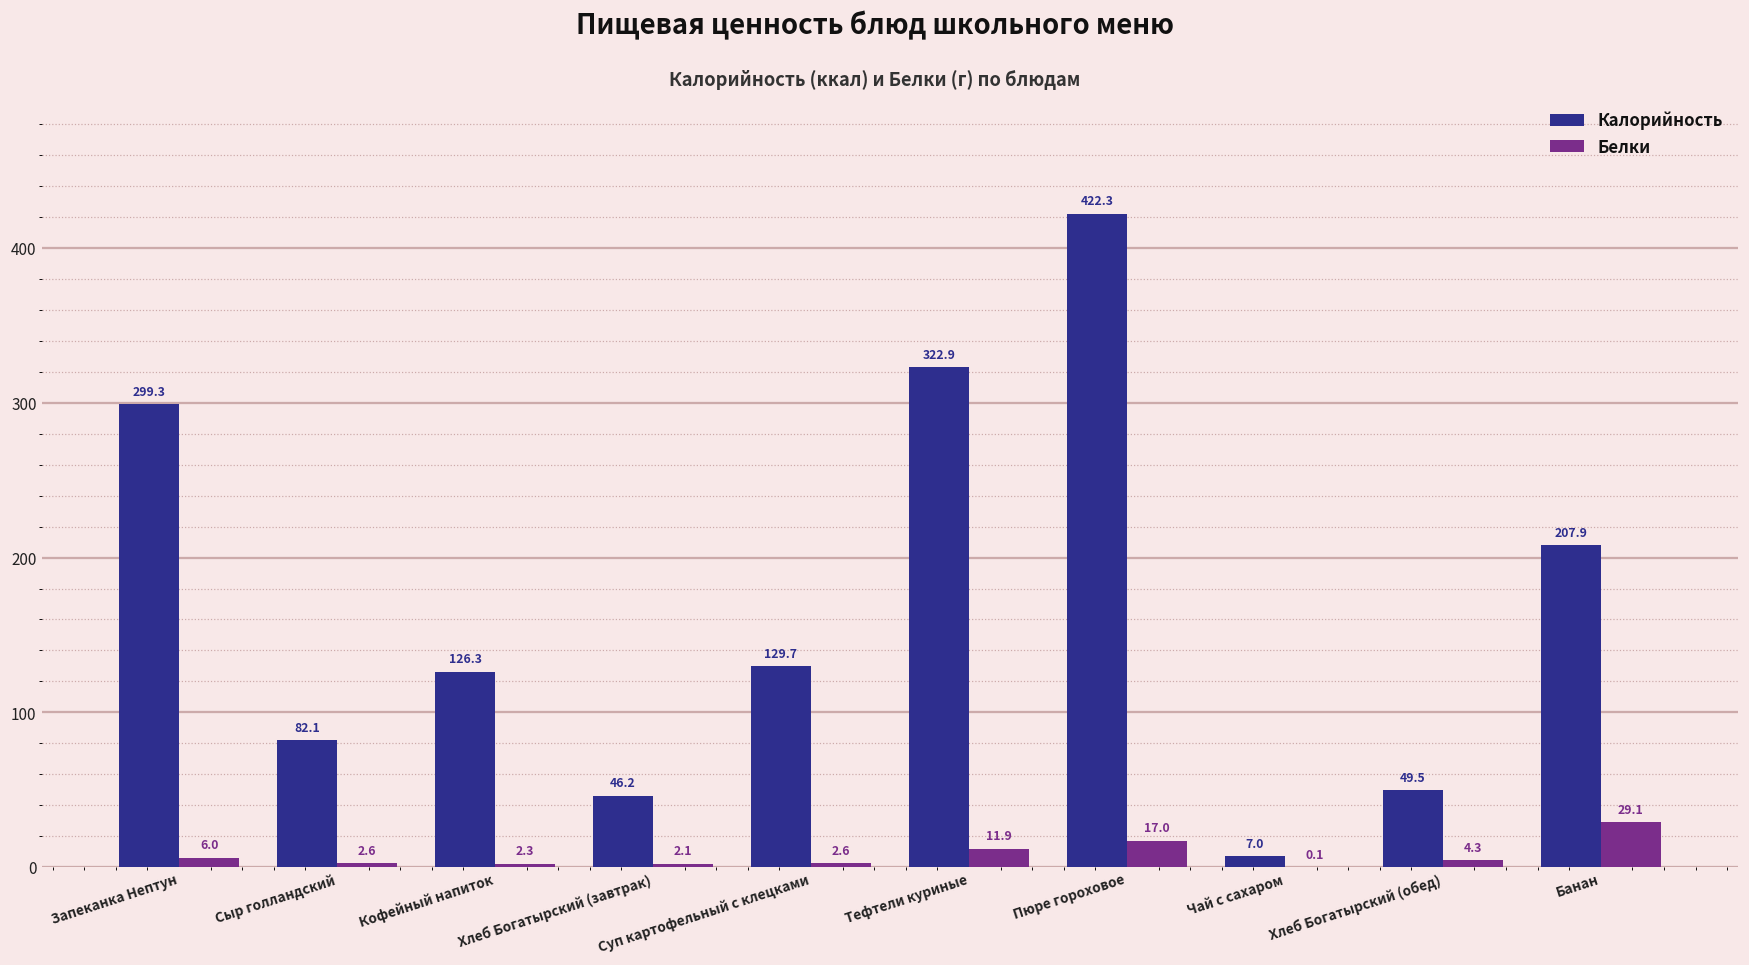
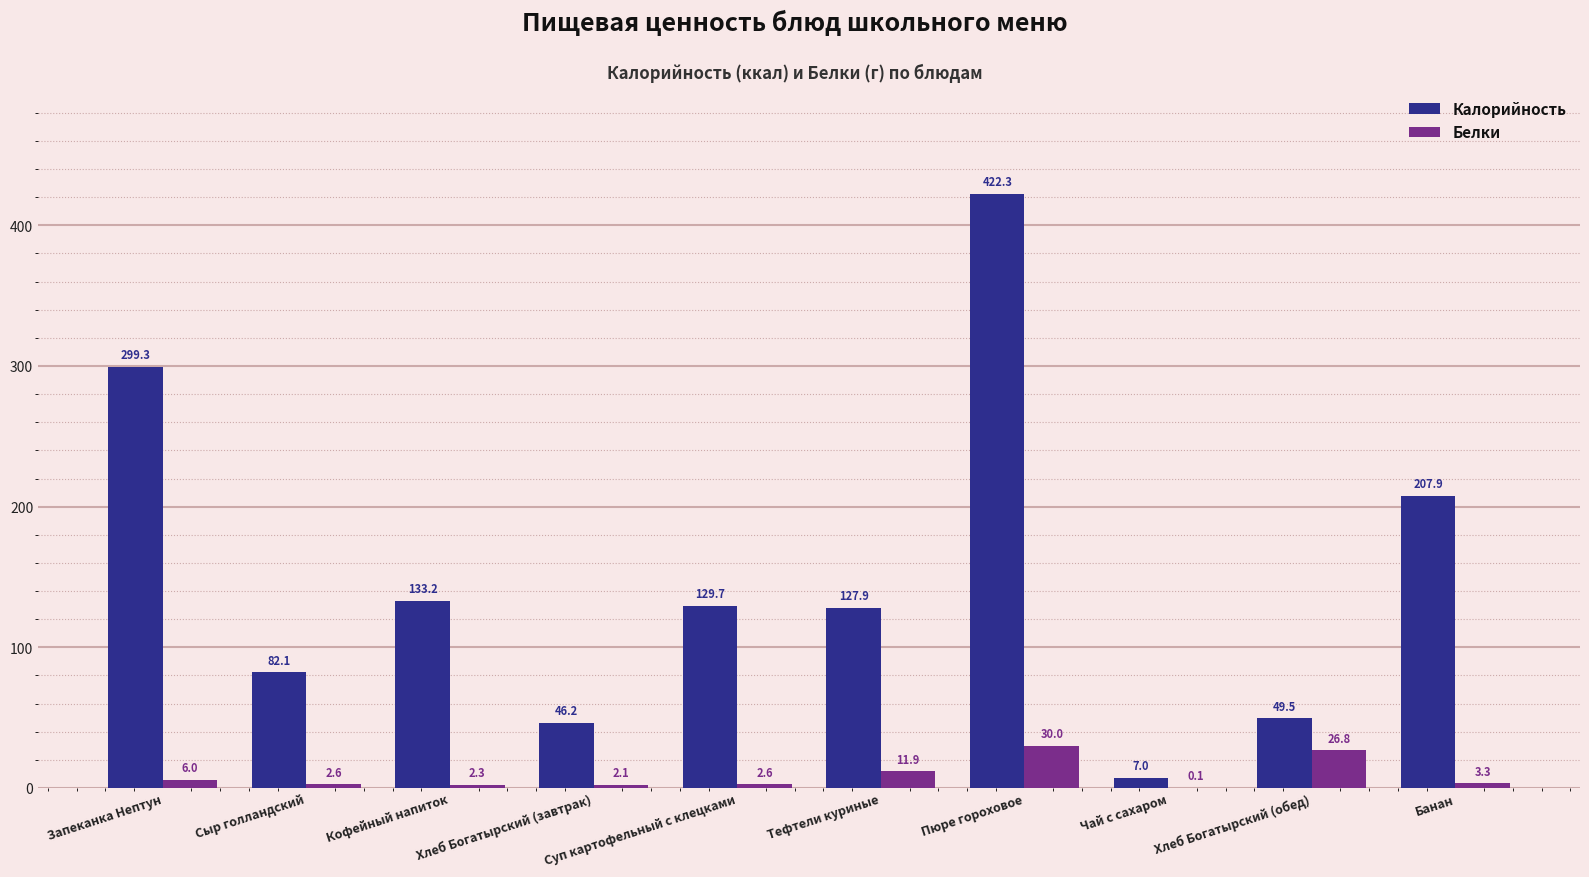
  {
    "Калорийность": {
      "Запеканка Нептун": 299.3,
      "Сыр голландский": 82.1,
-     "Кофейный напиток": 126.3,
+     "Кофейный напиток": 133.2,
      "Хлеб Богатырский (завтрак)": 46.2,
      "Суп картофельный с клецками": 129.7,
-     "Тефтели куриные": 322.9,
+     "Тефтели куриные": 127.9,
      "Пюре гороховое": 422.3,
      "Чай с сахаром": 7.0,
      "Хлеб Богатырский (обед)": 49.5,
      "Банан": 207.9
    },
    "Белки": {
      "Запеканка Нептун": 6.0,
      "Сыр голландский": 2.6,
      "Кофейный напиток": 2.3,
      "Хлеб Богатырский (завтрак)": 2.1,
      "Суп картофельный с клецками": 2.6,
      "Тефтели куриные": 11.9,
-     "Пюре гороховое": 17.0,
+     "Пюре гороховое": 30.0,
      "Чай с сахаром": 0.1,
-     "Хлеб Богатырский (обед)": 4.3,
-     "Банан": 29.1
+     "Хлеб Богатырский (обед)": 26.8,
+     "Банан": 3.3
    }
  }
